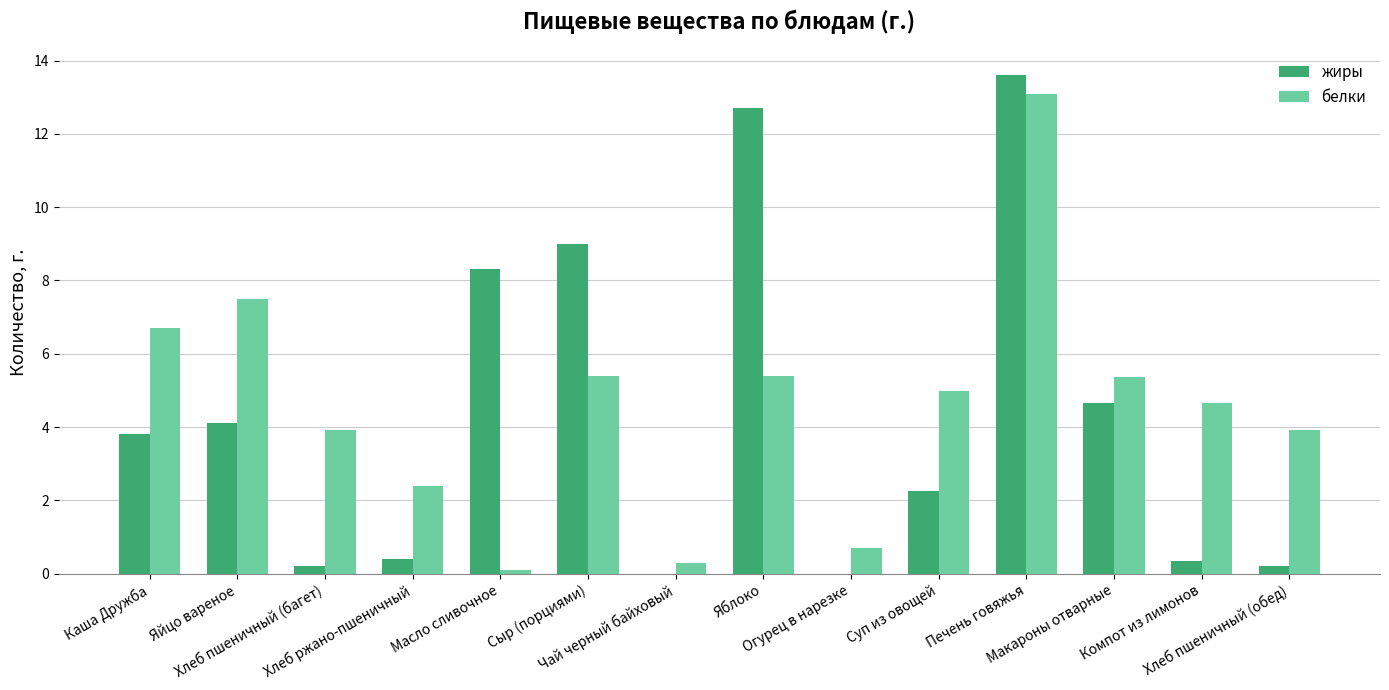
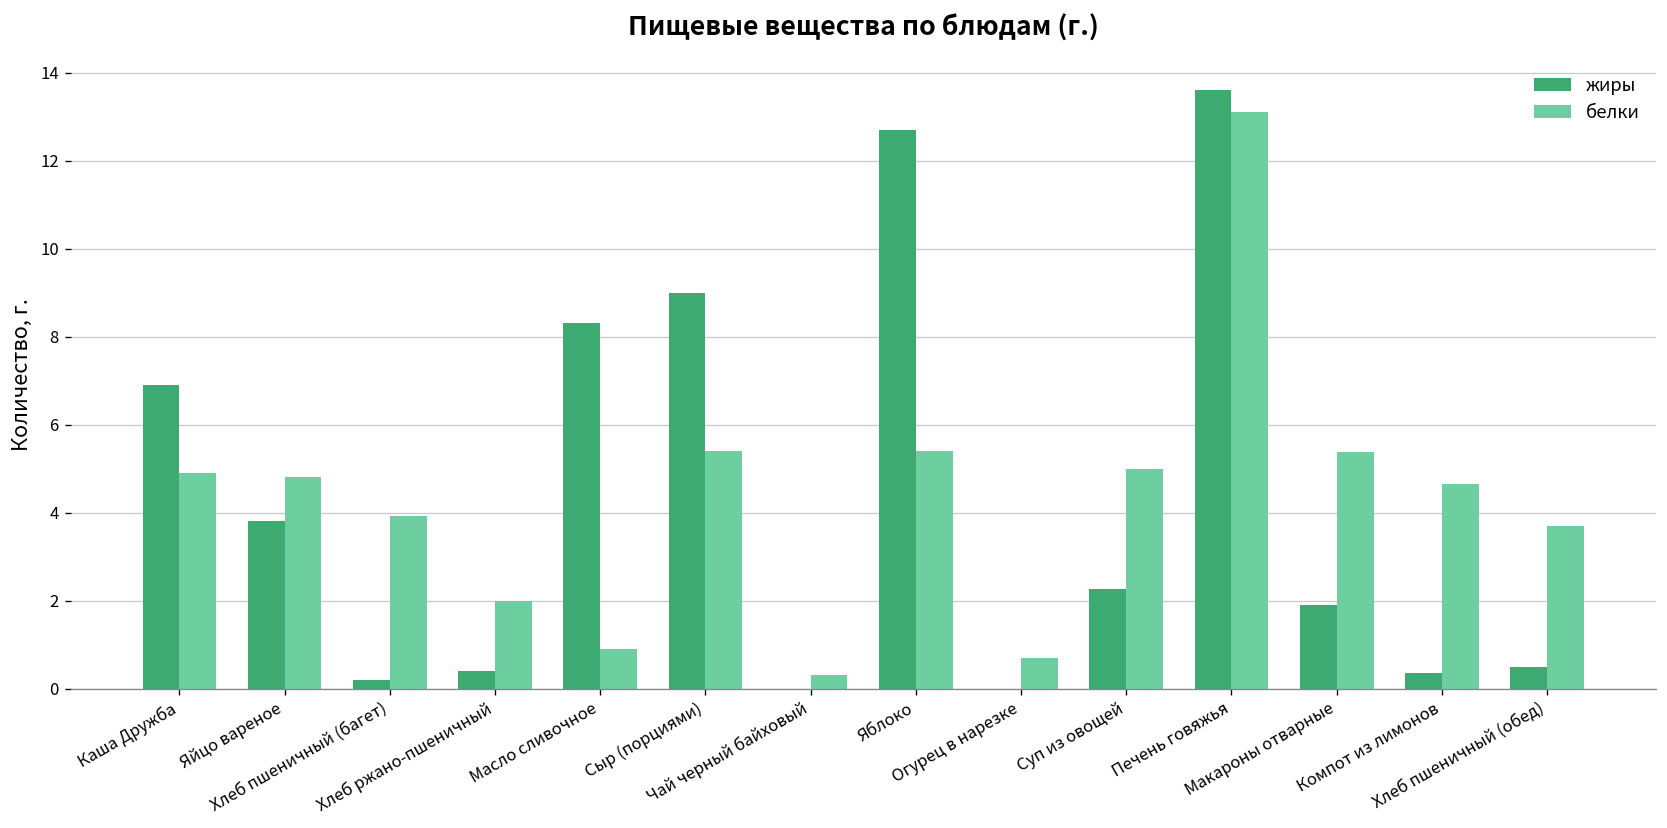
  {
    "жиры": {
-     "Каша Дружба": 3.8,
-     "Яйцо вареное": 4.1,
+     "Каша Дружба": 6.9,
+     "Яйцо вареное": 3.8,
      "Хлеб пшеничный (багет)": 0.2,
      "Хлеб ржано-пшеничный": 0.4,
      "Масло сливочное": 8.3,
      "Сыр (порциями)": 9.0,
      "Чай черный байховый": 0.0,
      "Яблоко": 12.7,
      "Огурец в нарезке": 0.0,
      "Суп из овощей": 2.3,
      "Печень говяжья": 13.6,
-     "Макароны отварные": 4.7,
+     "Макароны отварные": 1.9,
      "Компот из лимонов": 0.4,
-     "Хлеб пшеничный (обед)": 0.2
+     "Хлеб пшеничный (обед)": 0.5
    },
    "белки": {
-     "Каша Дружба": 6.7,
-     "Яйцо вареное": 7.5,
+     "Каша Дружба": 4.9,
+     "Яйцо вареное": 4.8,
      "Хлеб пшеничный (багет)": 3.9,
-     "Хлеб ржано-пшеничный": 2.4,
-     "Масло сливочное": 0.1,
+     "Хлеб ржано-пшеничный": 2.0,
+     "Масло сливочное": 0.9,
      "Сыр (порциями)": 5.4,
      "Чай черный байховый": 0.3,
      "Яблоко": 5.4,
      "Огурец в нарезке": 0.7,
      "Суп из овощей": 5.0,
      "Печень говяжья": 13.1,
      "Макароны отварные": 5.4,
      "Компот из лимонов": 4.7,
-     "Хлеб пшеничный (обед)": 3.9
+     "Хлеб пшеничный (обед)": 3.7
    }
  }
